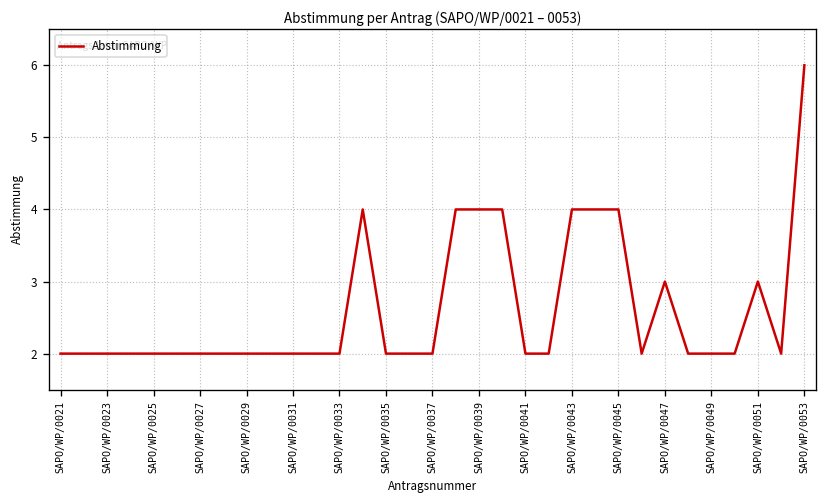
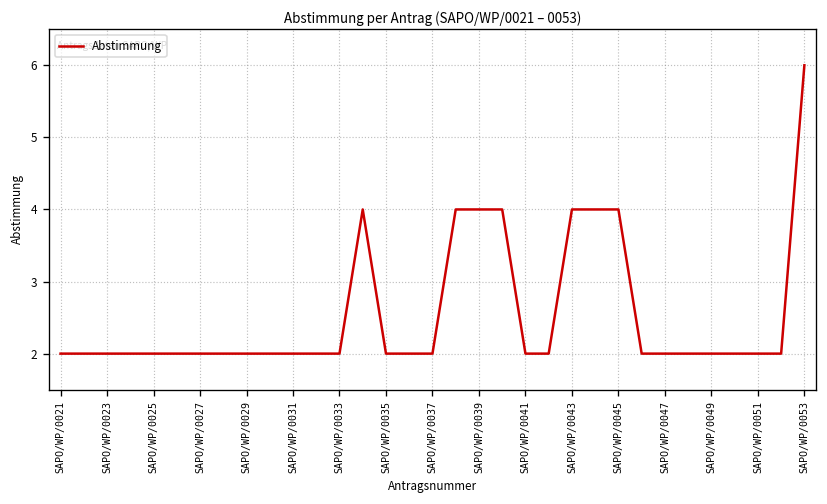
  {
    "SAPO/WP/0021": 2,
    "SAPO/WP/0023": 2,
    "SAPO/WP/0025": 2,
    "SAPO/WP/0027": 2,
    "SAPO/WP/0029": 2,
    "SAPO/WP/0031": 2,
    "SAPO/WP/0033": 2,
    "SAPO/WP/0035": 2,
    "SAPO/WP/0037": 2,
    "SAPO/WP/0039": 4,
    "SAPO/WP/0041": 2,
    "SAPO/WP/0043": 4,
    "SAPO/WP/0045": 4,
-   "SAPO/WP/0047": 3,
+   "SAPO/WP/0047": 2,
    "SAPO/WP/0049": 2,
-   "SAPO/WP/0051": 3,
+   "SAPO/WP/0051": 2,
    "SAPO/WP/0053": 6
  }
